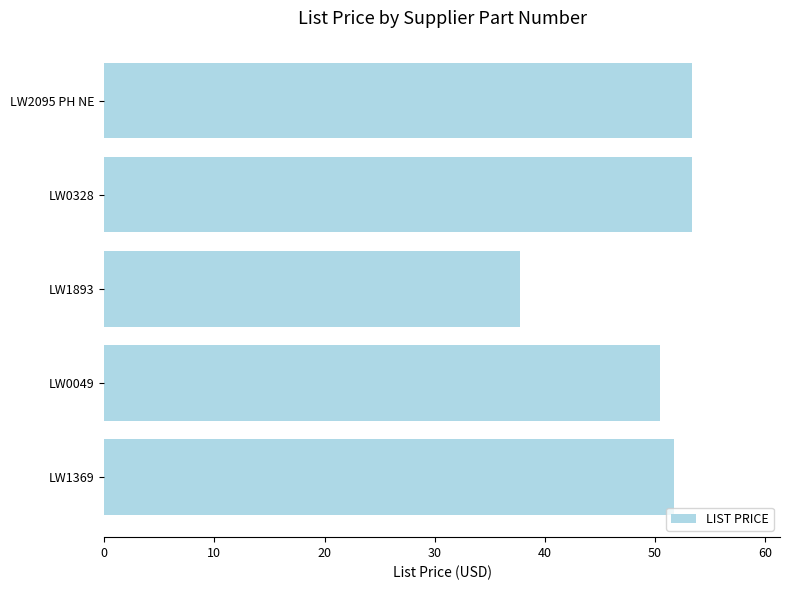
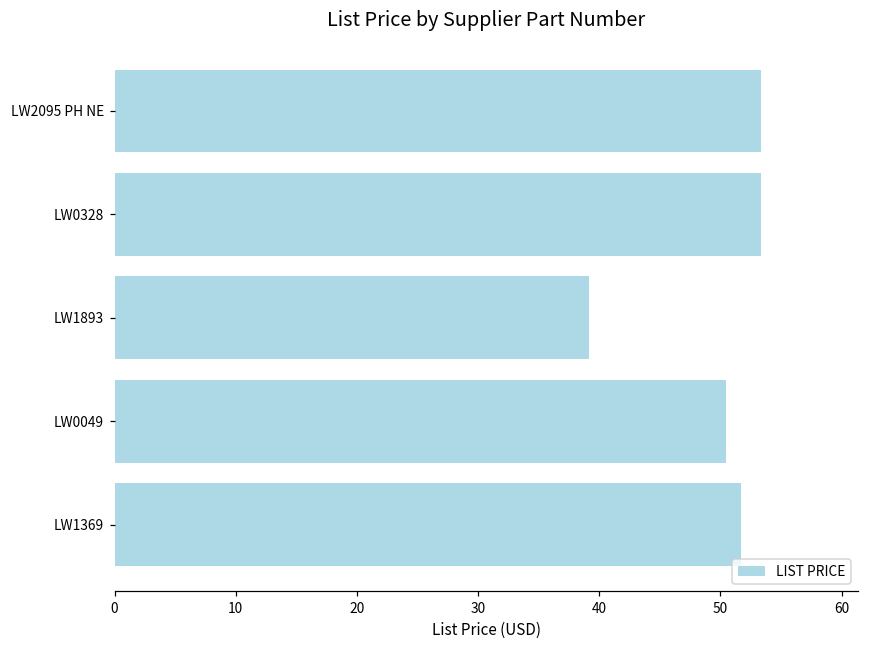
  {
    "LW2095 PH NE": 53.4,
    "LW0328": 53.4,
-   "LW1893": 37.8,
+   "LW1893": 39.2,
    "LW0049": 50.4,
    "LW1369": 51.7
  }
